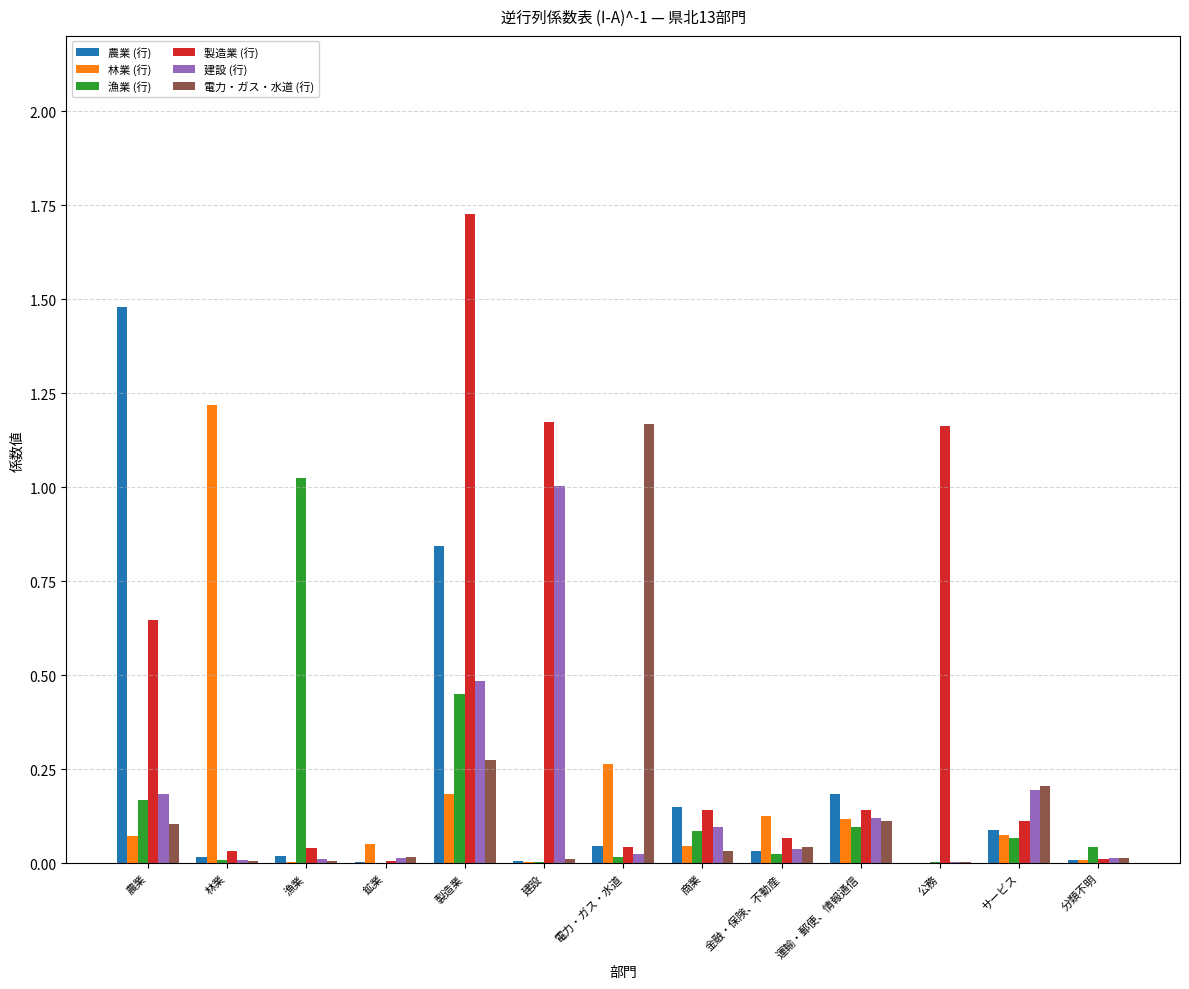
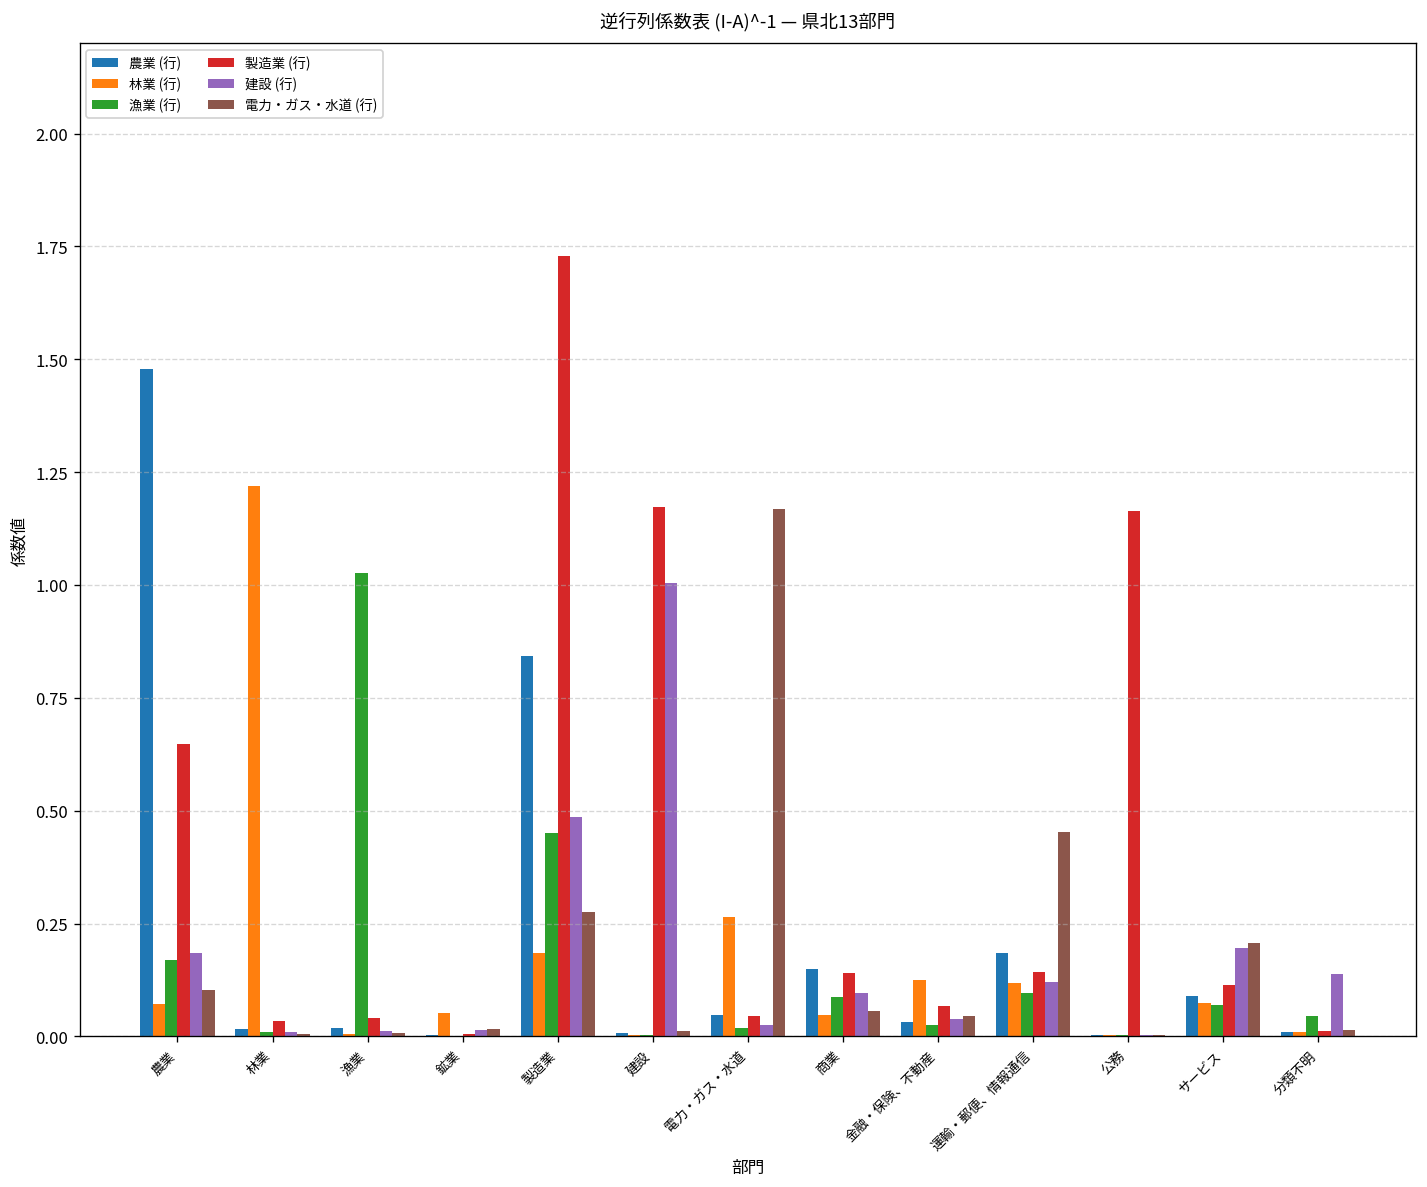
  {
    "農業 (行)": {
      "農業": 1.48,
      "林業": 0.02,
      "漁業": 0.02,
      "製造業": 0.84,
      "建設": 0.01,
      "電力・ガス・水道": 0.05,
      "商業": 0.15,
      "金融・保険、不動産": 0.03,
      "運輸・郵便、情報通信": 0.19,
      "サービス": 0.09,
      "分類不明": 0.01
    },
    "林業 (行)": {
      "農業": 0.07,
      "林業": 1.22,
      "鉱業": 0.05,
      "製造業": 0.18,
      "電力・ガス・水道": 0.27,
      "商業": 0.05,
      "金融・保険、不動産": 0.13,
      "運輸・郵便、情報通信": 0.12,
      "サービス": 0.08,
      "分類不明": 0.01
    },
    "漁業 (行)": {
      "農業": 0.17,
      "林業": 0.01,
      "漁業": 1.03,
      "製造業": 0.45,
      "電力・ガス・水道": 0.02,
      "商業": 0.09,
      "金融・保険、不動産": 0.03,
      "運輸・郵便、情報通信": 0.10,
      "サービス": 0.07,
      "分類不明": 0.04
    },
    "製造業 (行)": {
      "農業": 0.65,
      "林業": 0.03,
      "漁業": 0.04,
      "製造業": 1.73,
      "建設": 1.17,
      "電力・ガス・水道": 0.04,
      "商業": 0.14,
      "金融・保険、不動産": 0.07,
      "運輸・郵便、情報通信": 0.14,
      "公務": 1.16,
      "サービス": 0.11,
      "分類不明": 0.01
    },
    "建設 (行)": {
      "農業": 0.18,
      "林業": 0.01,
      "漁業": 0.01,
      "鉱業": 0.01,
      "製造業": 0.49,
      "建設": 1.00,
      "電力・ガス・水道": 0.02,
      "商業": 0.10,
      "金融・保険、不動産": 0.04,
      "運輸・郵便、情報通信": 0.12,
      "サービス": 0.20,
-     "分類不明": 0.01
+     "分類不明": 0.14
    },
    "電力・ガス・水道 (行)": {
      "農業": 0.10,
      "鉱業": 0.02,
      "製造業": 0.27,
      "建設": 0.01,
      "電力・ガス・水道": 1.17,
-     "商業": 0.03,
+     "商業": 0.06,
      "金融・保険、不動産": 0.04,
-     "運輸・郵便、情報通信": 0.11,
+     "運輸・郵便、情報通信": 0.45,
      "サービス": 0.21,
      "分類不明": 0.01
    }
  }
